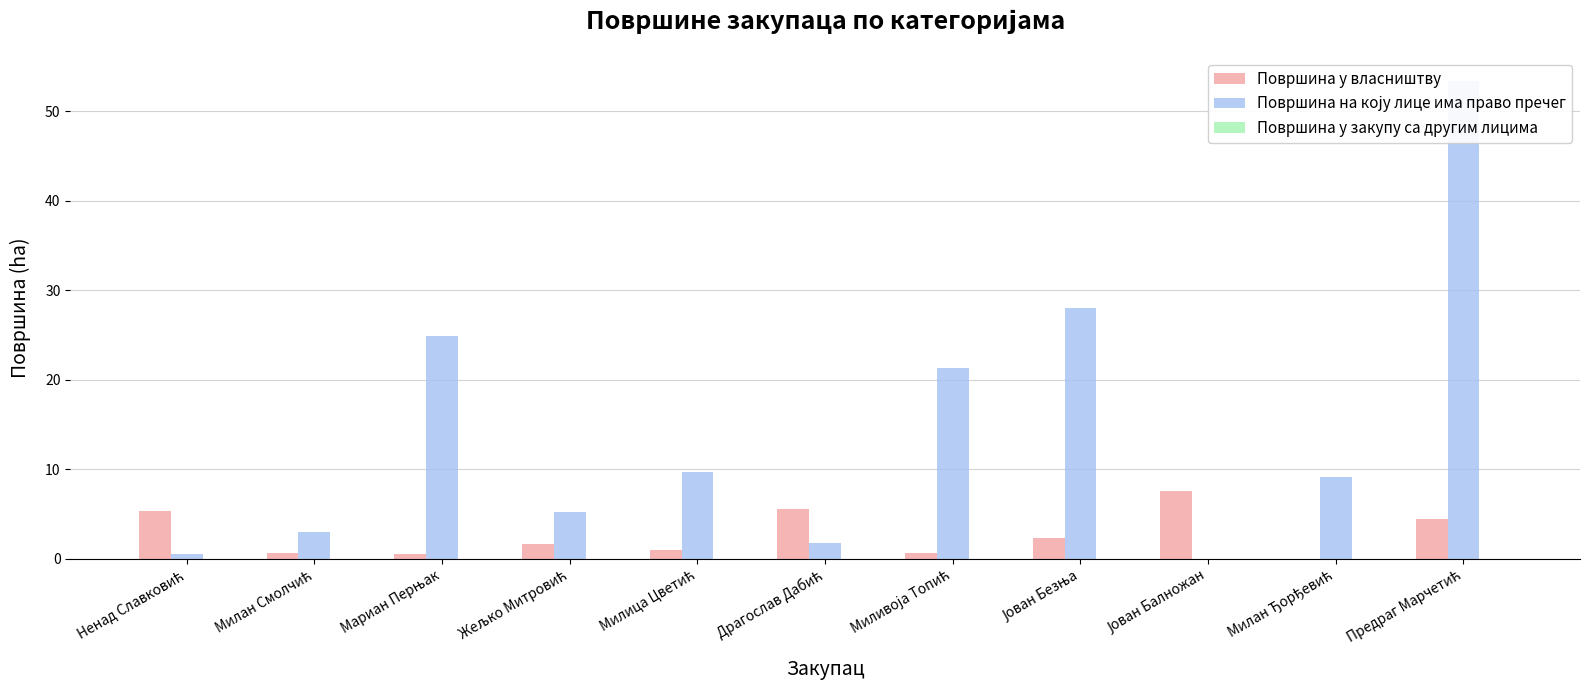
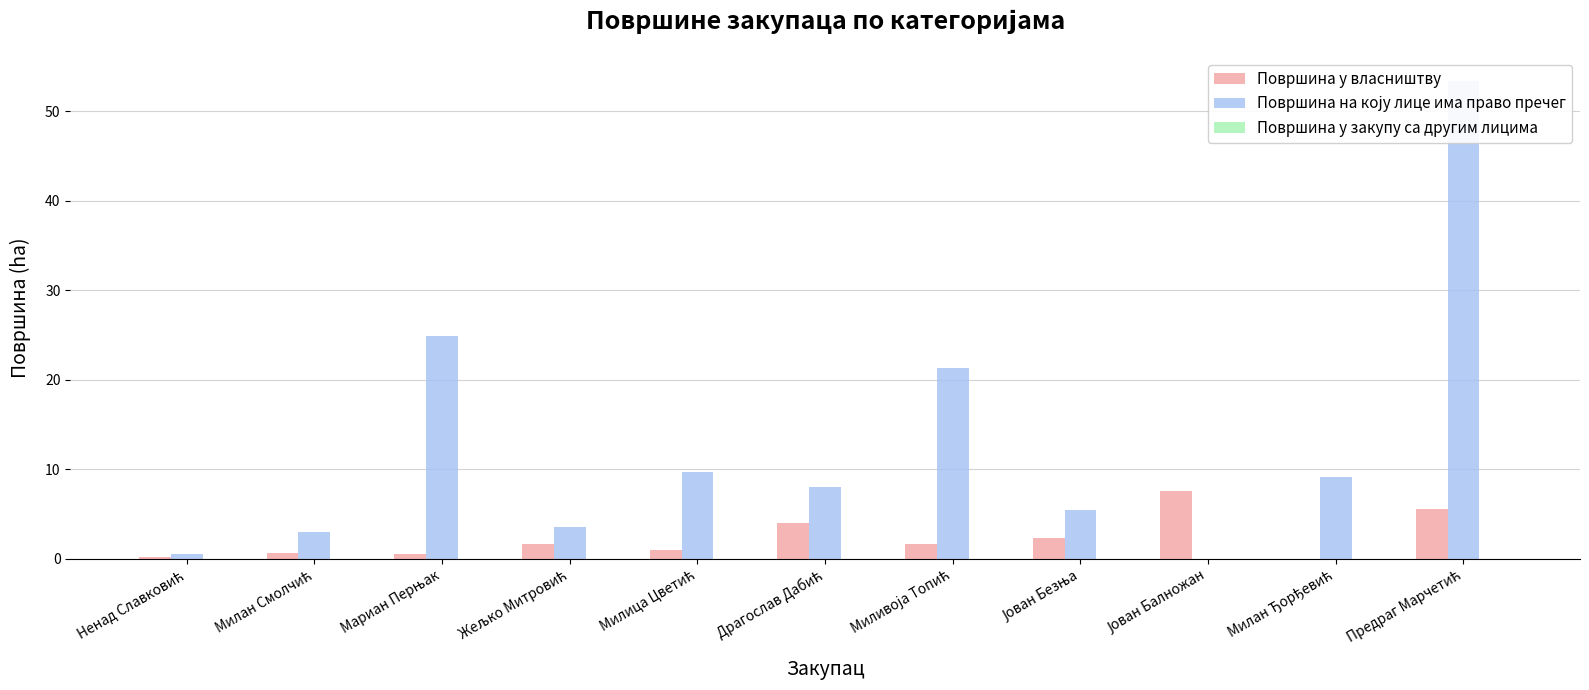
  {
    "Површина у власништву": {
-     "Ненад Славковић": 5,
+     "Ненад Славковић": 0,
      "Милан Смолчић": 1,
      "Мариан Перњак": 0,
      "Жељко Митровић": 2,
      "Милица Цветић": 1,
-     "Драгослав Дабић": 6,
-     "Миливоја Топић": 1,
+     "Драгослав Дабић": 4,
+     "Миливоја Топић": 2,
      "Јован Безња": 2,
      "Јован Балножан": 8,
      "Милан Ђорђевић": 0,
-     "Предраг Марчетић": 4
+     "Предраг Марчетић": 6
    },
    "Површина на коју лице има право пречег": {
      "Ненад Славковић": 1,
      "Милан Смолчић": 3,
      "Мариан Перњак": 25,
-     "Жељко Митровић": 5,
+     "Жељко Митровић": 4,
      "Милица Цветић": 10,
-     "Драгослав Дабић": 2,
+     "Драгослав Дабић": 8,
      "Миливоја Топић": 21,
-     "Јован Безња": 28,
+     "Јован Безња": 5,
      "Јован Балножан": 0,
      "Милан Ђорђевић": 9
    },
    "Површина у закупу са другим лицима": {
      "Ненад Славковић": 0,
      "Милан Смолчић": 0,
      "Мариан Перњак": 0,
      "Жељко Митровић": 0,
      "Милица Цветић": 0,
      "Драгослав Дабић": 0,
      "Миливоја Топић": 0,
      "Јован Безња": 0,
      "Јован Балножан": 0,
      "Милан Ђорђевић": 0,
      "Предраг Марчетић": 0
    }
  }
